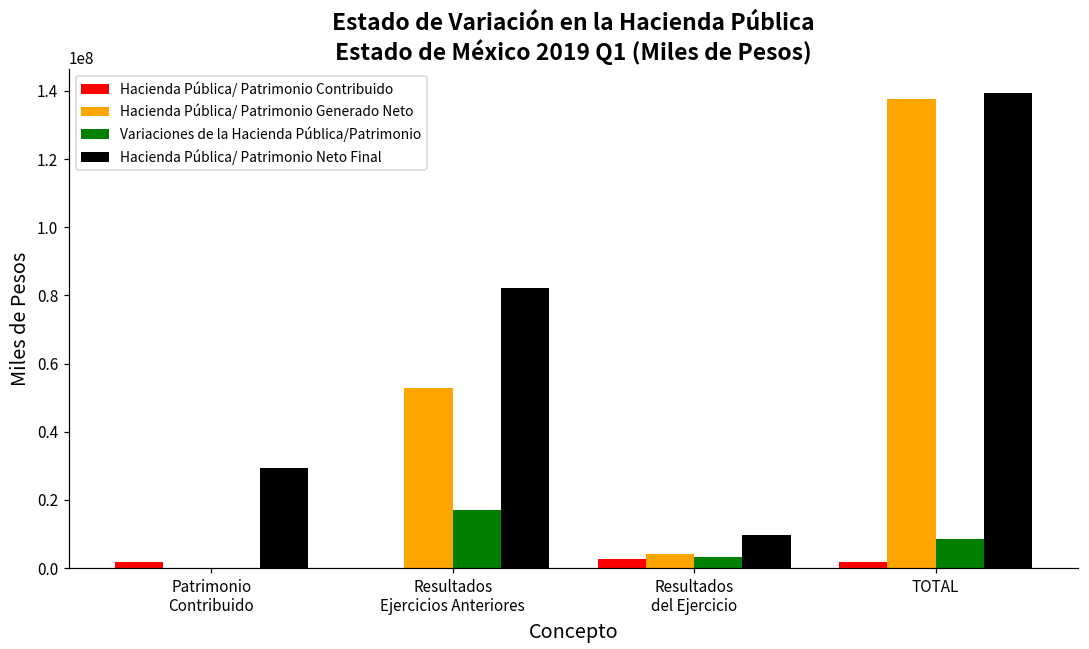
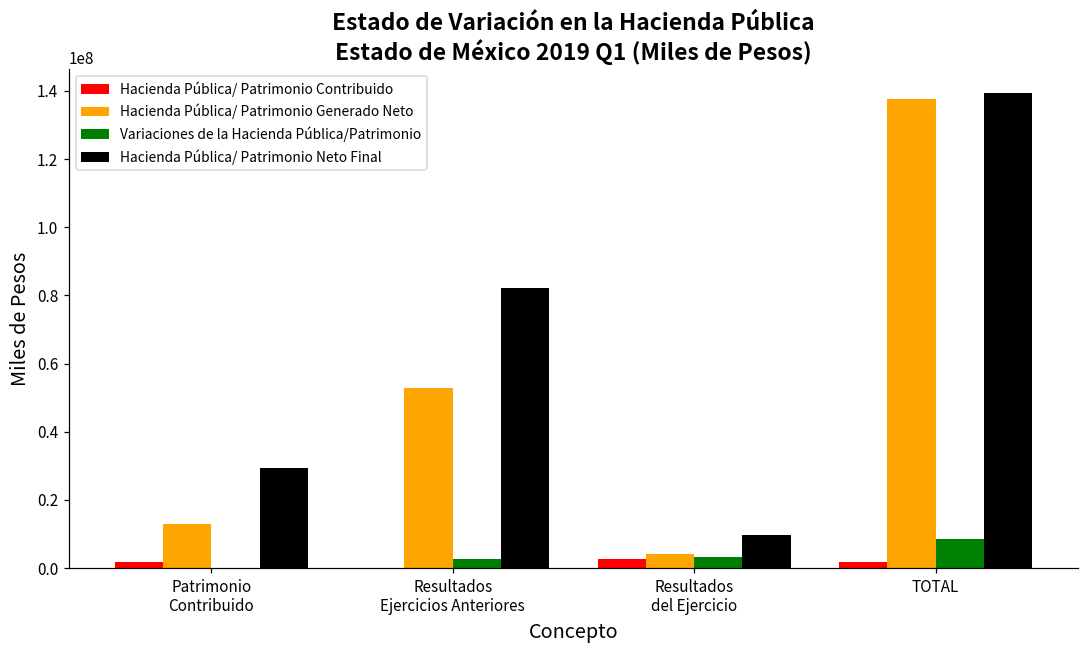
  {
    "Hacienda Pública/ Patrimonio Contribuido": {
      "Patrimonio Contribuido": 2000000,
      "Resultados Ejercicios Anteriores": 0,
      "Resultados del Ejercicio": 3000000,
      "TOTAL": 2000000
    },
    "Hacienda Pública/ Patrimonio Generado Neto": {
-     "Patrimonio Contribuido": 0,
+     "Patrimonio Contribuido": 13000000,
      "Resultados Ejercicios Anteriores": 53000000,
      "Resultados del Ejercicio": 4000000,
      "TOTAL": 138000000
    },
    "Variaciones de la Hacienda Pública/Patrimonio": {
      "Patrimonio Contribuido": 0,
-     "Resultados Ejercicios Anteriores": 17000000,
+     "Resultados Ejercicios Anteriores": 3000000,
      "Resultados del Ejercicio": 3000000,
      "TOTAL": 9000000
    },
    "Hacienda Pública/ Patrimonio Neto Final": {
      "Patrimonio Contribuido": 29000000,
      "Resultados Ejercicios Anteriores": 82000000,
      "Resultados del Ejercicio": 10000000,
      "TOTAL": 139000000
    }
  }
